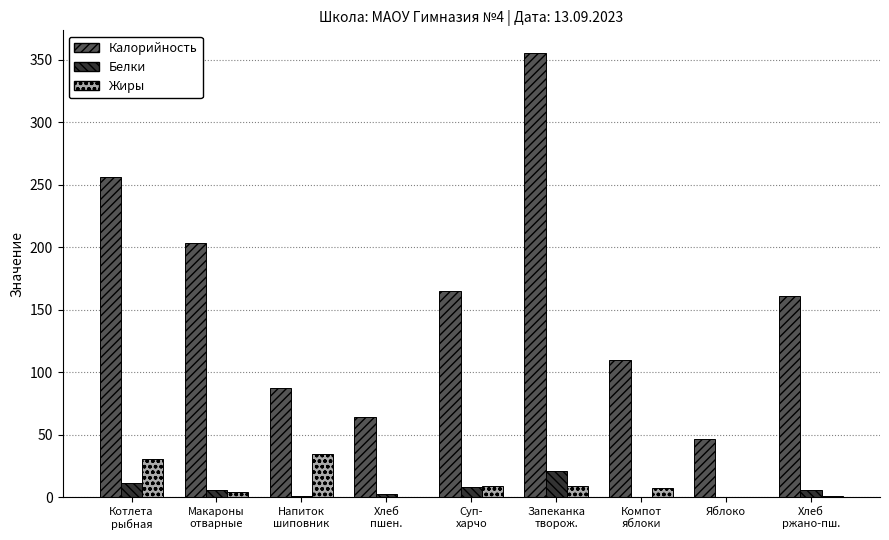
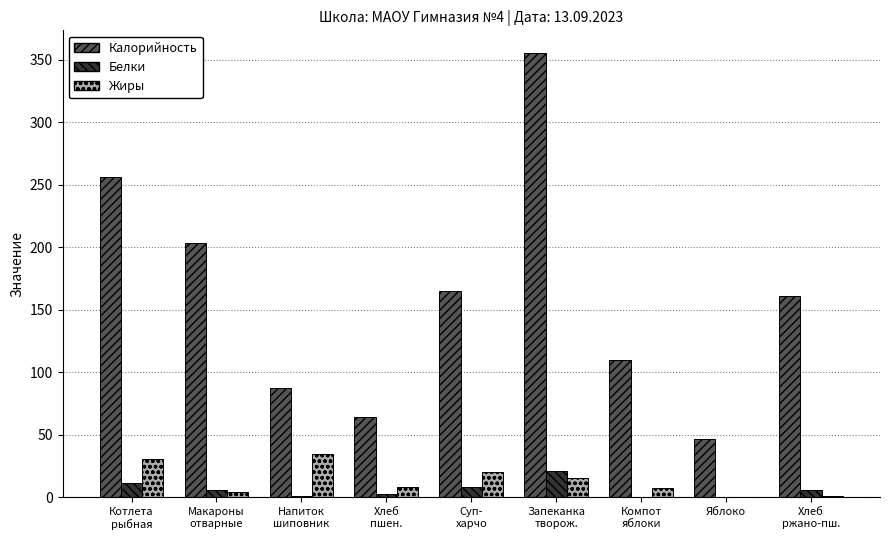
  {
    "Жиры": {
      "Котлета рыбная": 31,
      "Макароны отварные": 4,
      "Напиток шиповник": 35,
-     "Хлеб пшен.": 0,
-     "Суп- харчо": 9,
-     "Запеканка творож.": 9,
+     "Хлеб пшен.": 8,
+     "Суп- харчо": 20,
+     "Запеканка творож.": 15,
      "Компот яблоки": 7
    }
  }
